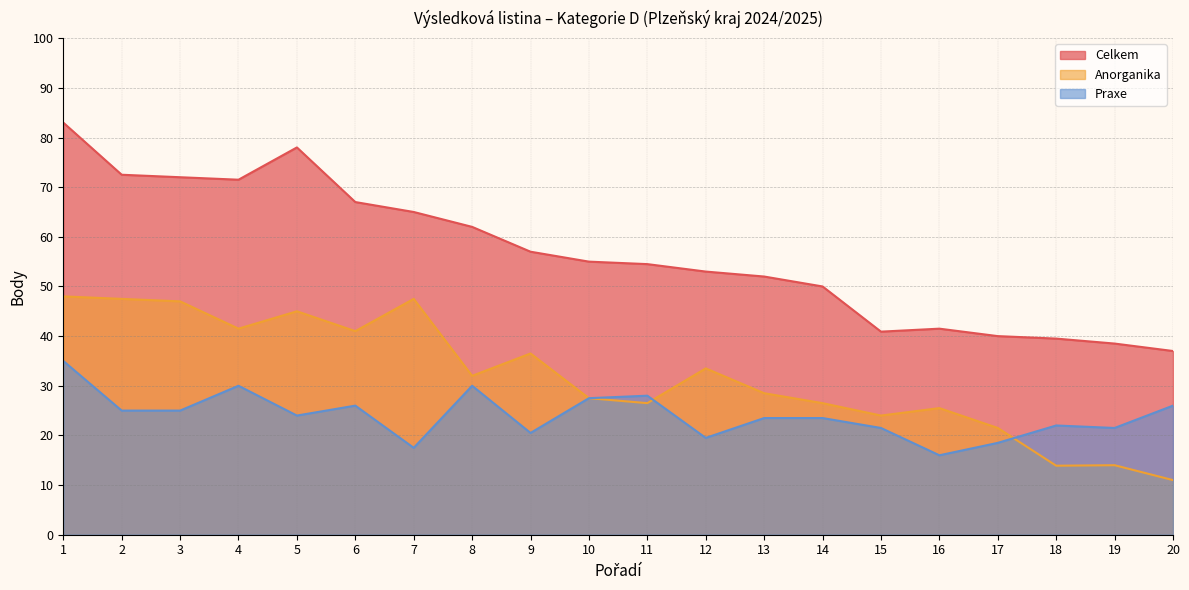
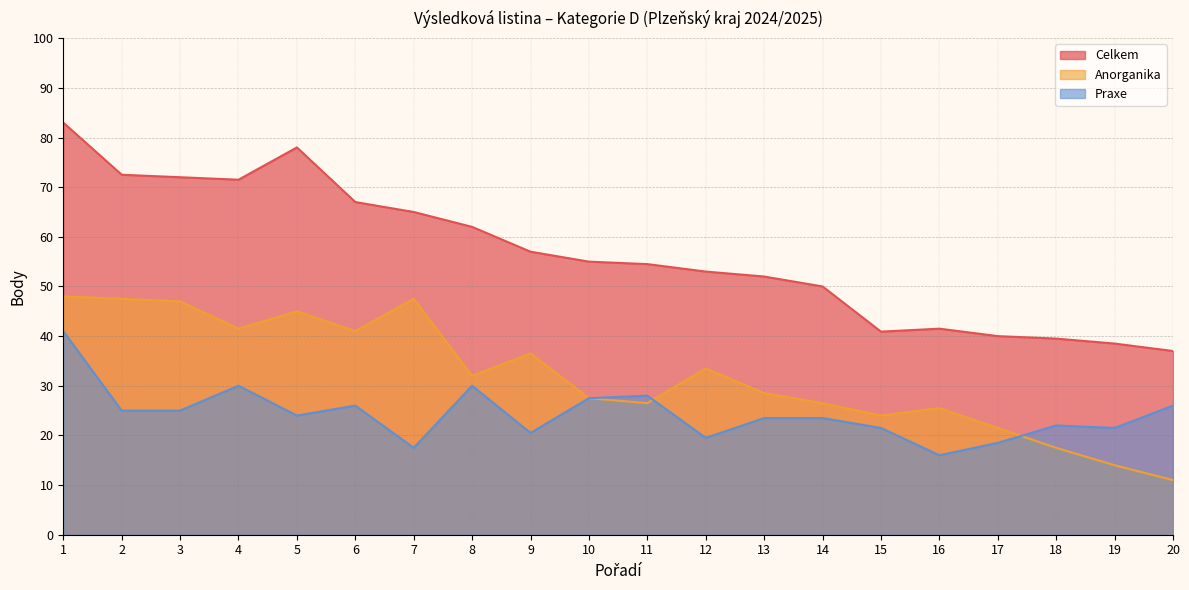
  {
    "Celkem": {
      "1": 83,
      "2": 73,
      "3": 72,
      "4": 72,
      "5": 78,
      "6": 67,
      "7": 65,
      "8": 62,
      "9": 57,
      "10": 55,
      "11": 55,
      "12": 53,
      "13": 52,
      "14": 50,
      "15": 41,
      "16": 42,
      "17": 40,
      "18": 40,
      "19": 39,
      "20": 37
    },
    "Anorganika": {
      "1": 48,
      "2": 48,
      "3": 47,
      "4": 42,
      "5": 45,
      "6": 41,
      "7": 48,
      "8": 32,
      "9": 37,
      "11": 27,
      "12": 34,
      "13": 29,
      "14": 27,
      "15": 24,
      "16": 26,
      "17": 22,
-     "18": 14,
+     "18": 18,
      "19": 14,
      "20": 11
    },
    "Praxe": {
-     "1": 35,
+     "1": 41,
      "2": 25,
      "3": 25,
      "4": 30,
      "5": 24,
      "6": 26,
      "7": 18,
      "8": 30,
      "9": 21,
      "11": 28,
      "12": 20,
      "13": 24,
      "14": 24,
      "15": 22,
      "16": 16,
      "17": 19,
      "18": 22,
      "19": 22,
      "20": 26
    }
  }
